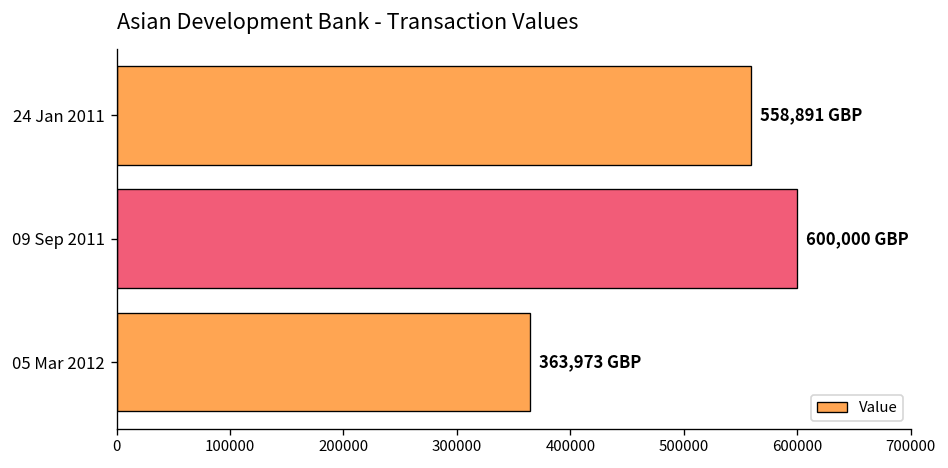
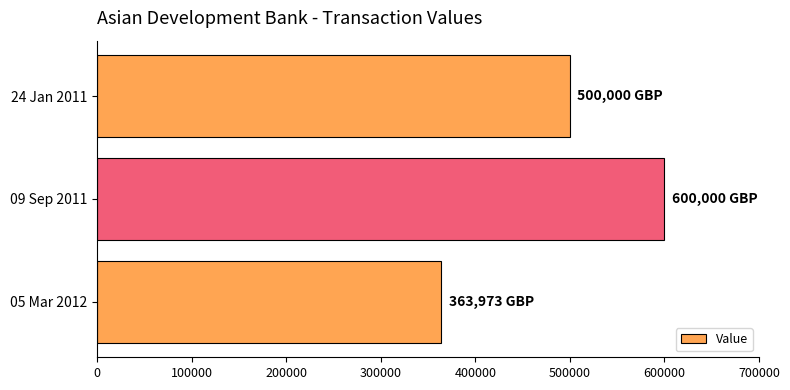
  {
-   "24 Jan 2011": "558,891",
+   "24 Jan 2011": "500,000",
    "09 Sep 2011": "600,000",
    "05 Mar 2012": "363,973"
  }
